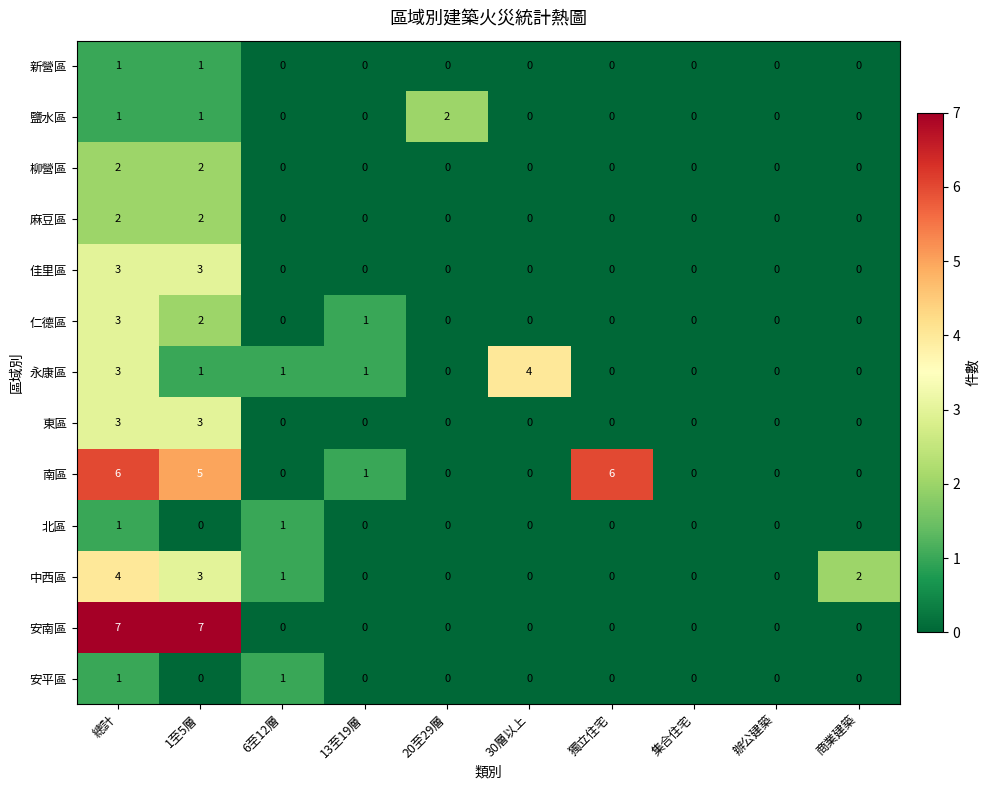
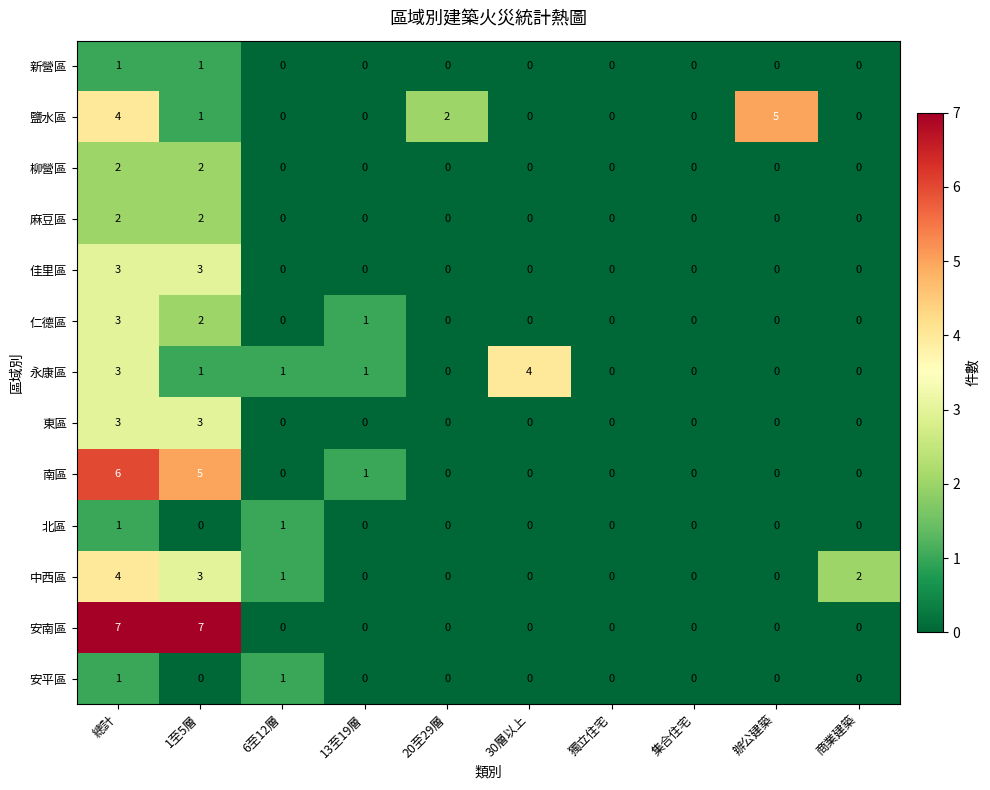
  {
    "新營區": {
      "總計": 1,
      "1至5層": 1,
      "6至12層": 0,
      "13至19層": 0,
      "20至29層": 0,
      "30層以上": 0,
      "獨立住宅": 0,
      "集合住宅": 0,
      "辦公建築": 0,
      "商業建築": 0
    },
    "鹽水區": {
-     "總計": 1,
+     "總計": 4,
      "1至5層": 1,
      "6至12層": 0,
      "13至19層": 0,
      "20至29層": 2,
      "30層以上": 0,
      "獨立住宅": 0,
      "集合住宅": 0,
-     "辦公建築": 0,
+     "辦公建築": 5,
      "商業建築": 0
    },
    "柳營區": {
      "總計": 2,
      "1至5層": 2,
      "6至12層": 0,
      "13至19層": 0,
      "20至29層": 0,
      "30層以上": 0,
      "獨立住宅": 0,
      "集合住宅": 0,
      "辦公建築": 0,
      "商業建築": 0
    },
    "麻豆區": {
      "總計": 2,
      "1至5層": 2,
      "6至12層": 0,
      "13至19層": 0,
      "20至29層": 0,
      "30層以上": 0,
      "獨立住宅": 0,
      "集合住宅": 0,
      "辦公建築": 0,
      "商業建築": 0
    },
    "佳里區": {
      "總計": 3,
      "1至5層": 3,
      "6至12層": 0,
      "13至19層": 0,
      "20至29層": 0,
      "30層以上": 0,
      "獨立住宅": 0,
      "集合住宅": 0,
      "辦公建築": 0,
      "商業建築": 0
    },
    "仁德區": {
      "總計": 3,
      "1至5層": 2,
      "6至12層": 0,
      "13至19層": 1,
      "20至29層": 0,
      "30層以上": 0,
      "獨立住宅": 0,
      "集合住宅": 0,
      "辦公建築": 0,
      "商業建築": 0
    },
    "永康區": {
      "總計": 3,
      "1至5層": 1,
      "6至12層": 1,
      "13至19層": 1,
      "20至29層": 0,
      "30層以上": 4,
      "獨立住宅": 0,
      "集合住宅": 0,
      "辦公建築": 0,
      "商業建築": 0
    },
    "東區": {
      "總計": 3,
      "1至5層": 3,
      "6至12層": 0,
      "13至19層": 0,
      "20至29層": 0,
      "30層以上": 0,
      "獨立住宅": 0,
      "集合住宅": 0,
      "辦公建築": 0,
      "商業建築": 0
    },
    "南區": {
      "總計": 6,
      "1至5層": 5,
      "6至12層": 0,
      "13至19層": 1,
      "20至29層": 0,
      "30層以上": 0,
-     "獨立住宅": 6,
+     "獨立住宅": 0,
      "集合住宅": 0,
      "辦公建築": 0,
      "商業建築": 0
    },
    "北區": {
      "總計": 1,
      "1至5層": 0,
      "6至12層": 1,
      "13至19層": 0,
      "20至29層": 0,
      "30層以上": 0,
      "獨立住宅": 0,
      "集合住宅": 0,
      "辦公建築": 0,
      "商業建築": 0
    },
    "中西區": {
      "總計": 4,
      "1至5層": 3,
      "6至12層": 1,
      "13至19層": 0,
      "20至29層": 0,
      "30層以上": 0,
      "獨立住宅": 0,
      "集合住宅": 0,
      "辦公建築": 0,
      "商業建築": 2
    },
    "安南區": {
      "總計": 7,
      "1至5層": 7,
      "6至12層": 0,
      "13至19層": 0,
      "20至29層": 0,
      "30層以上": 0,
      "獨立住宅": 0,
      "集合住宅": 0,
      "辦公建築": 0,
      "商業建築": 0
    },
    "安平區": {
      "總計": 1,
      "1至5層": 0,
      "6至12層": 1,
      "13至19層": 0,
      "20至29層": 0,
      "30層以上": 0,
      "獨立住宅": 0,
      "集合住宅": 0,
      "辦公建築": 0,
      "商業建築": 0
    }
  }
